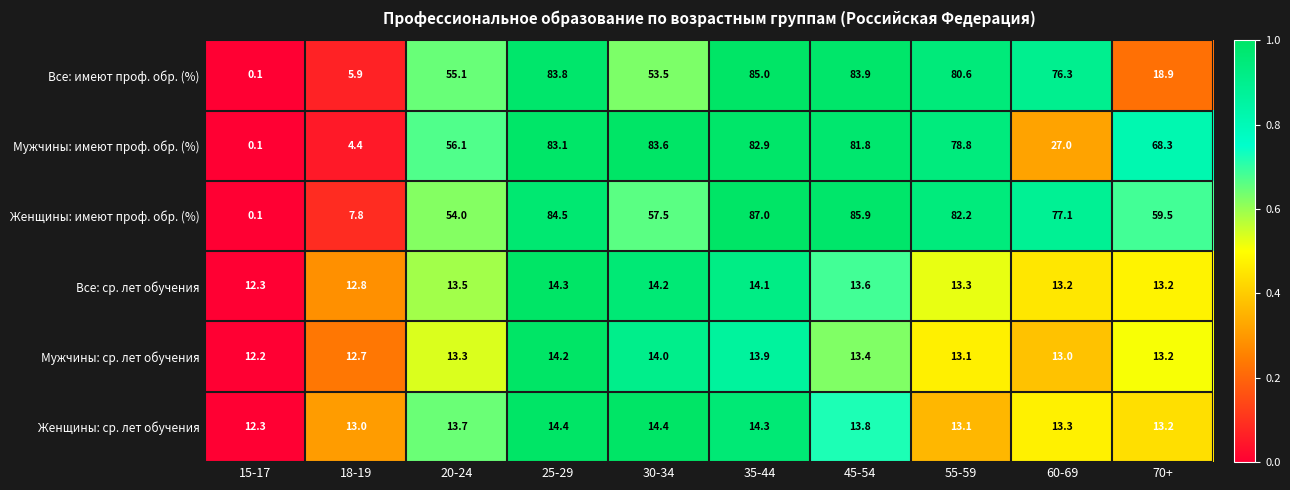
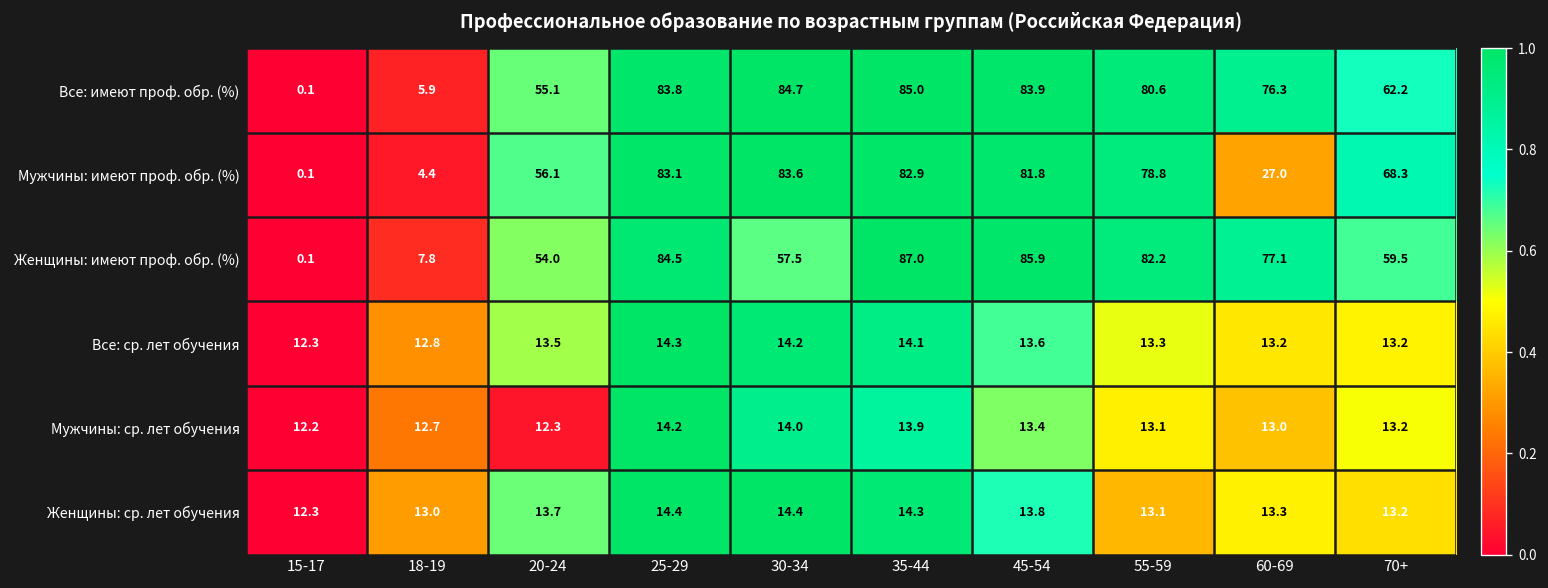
  {
    "Все: имеют проф. обр. (%)": {
      "15-17": 0.1,
      "18-19": 5.9,
      "20-24": 55.1,
      "25-29": 83.8,
-     "30-34": 53.5,
+     "30-34": 84.7,
      "35-44": 85.0,
      "45-54": 83.9,
      "55-59": 80.6,
      "60-69": 76.3,
-     "70+": 18.9
+     "70+": 62.2
    },
    "Мужчины: имеют проф. обр. (%)": {
      "15-17": 0.1,
      "18-19": 4.4,
      "20-24": 56.1,
      "25-29": 83.1,
      "30-34": 83.6,
      "35-44": 82.9,
      "45-54": 81.8,
      "55-59": 78.8,
      "60-69": 27.0,
      "70+": 68.3
    },
    "Женщины: имеют проф. обр. (%)": {
      "15-17": 0.1,
      "18-19": 7.8,
      "20-24": 54.0,
      "25-29": 84.5,
      "30-34": 57.5,
      "35-44": 87.0,
      "45-54": 85.9,
      "55-59": 82.2,
      "60-69": 77.1,
      "70+": 59.5
    },
    "Все: ср. лет обучения": {
      "15-17": 12.3,
      "18-19": 12.8,
      "20-24": 13.5,
      "25-29": 14.3,
      "30-34": 14.2,
      "35-44": 14.1,
      "45-54": 13.6,
      "55-59": 13.3,
      "60-69": 13.2,
      "70+": 13.2
    },
    "Мужчины: ср. лет обучения": {
      "15-17": 12.2,
      "18-19": 12.7,
-     "20-24": 13.3,
+     "20-24": 12.3,
      "25-29": 14.2,
      "30-34": 14.0,
      "35-44": 13.9,
      "45-54": 13.4,
      "55-59": 13.1,
      "60-69": 13.0,
      "70+": 13.2
    },
    "Женщины: ср. лет обучения": {
      "15-17": 12.3,
      "18-19": 13.0,
      "20-24": 13.7,
      "25-29": 14.4,
      "30-34": 14.4,
      "35-44": 14.3,
      "45-54": 13.8,
      "55-59": 13.1,
      "60-69": 13.3,
      "70+": 13.2
    }
  }
